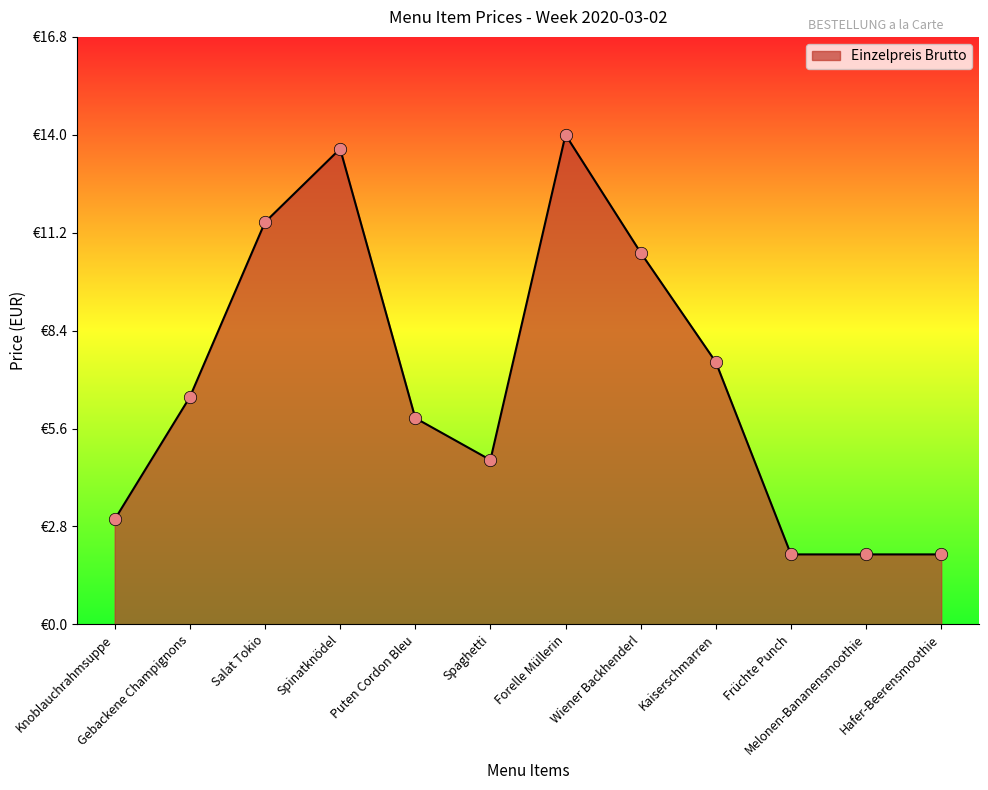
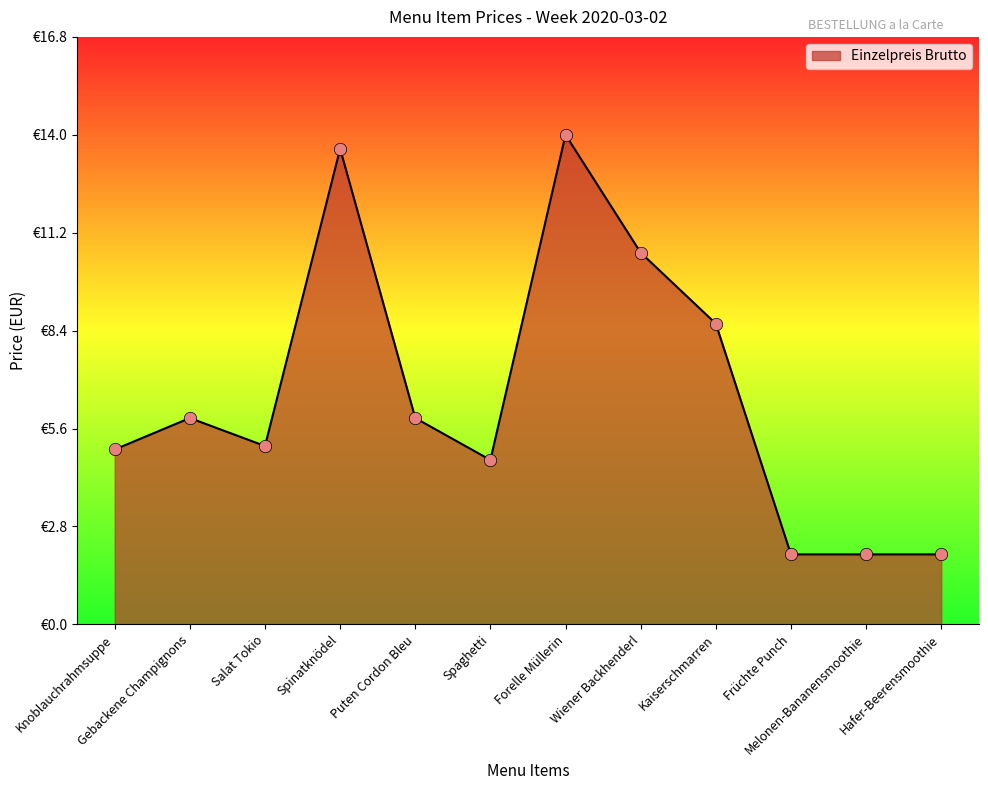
  {
-   "Knoblauchrahmsuppe": "€3",
-   "Gebackene Champignons": "€6.5",
-   "Salat Tokio": "€11.5",
+   "Knoblauchrahmsuppe": "€5",
+   "Gebackene Champignons": "€5.9",
+   "Salat Tokio": "€5.1",
    "Spinatknödel": "€13.6",
    "Puten Cordon Bleu": "€5.9",
    "Spaghetti": "€4.7",
    "Forelle Müllerin": "€14.0",
    "Wiener Backhenderl": "€10.6",
-   "Kaiserschmarren": "€7.5",
+   "Kaiserschmarren": "€8.6",
    "Früchte Punch": "€2.0",
    "Melonen-Bananensmoothie": "€2.0",
    "Hafer-Beerensmoothie": "€2.0"
  }
